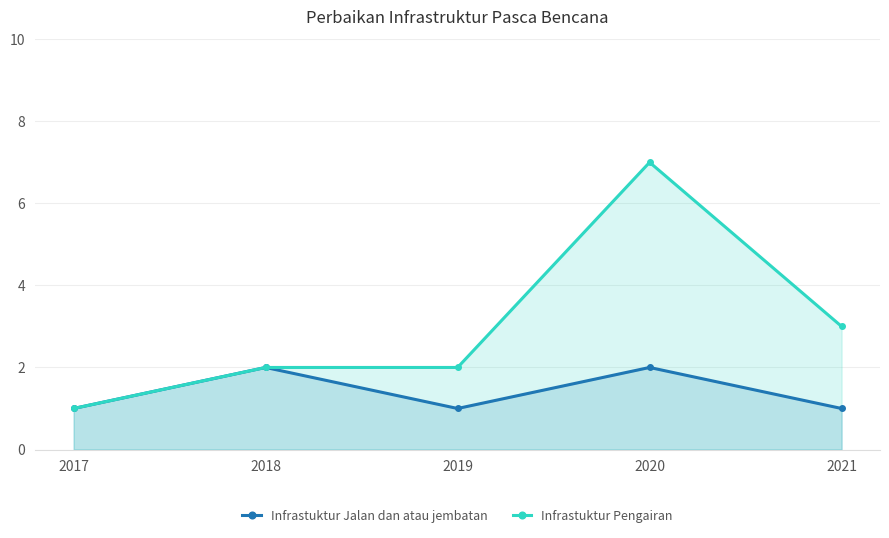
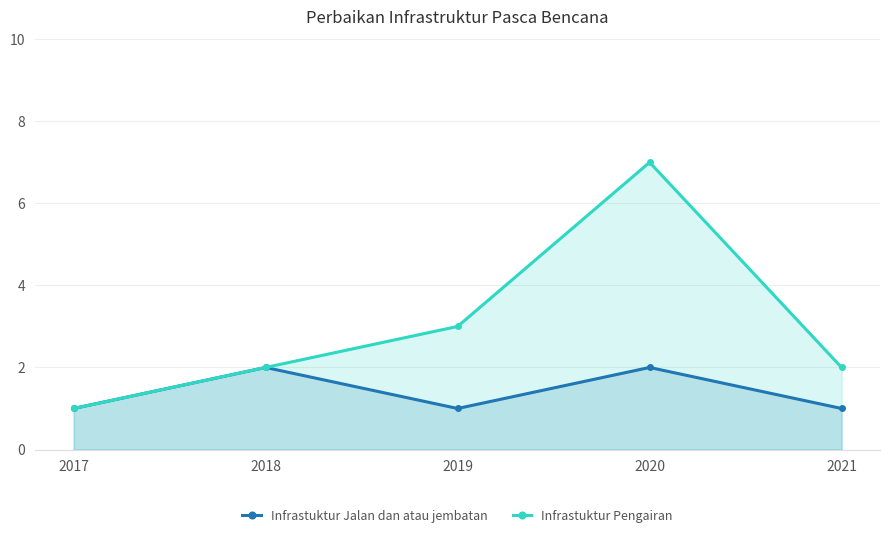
  {
    "Infrastuktur Jalan dan atau jembatan": {
      "2019": 1,
      "2020": 2,
      "2021": 1
    },
    "Infrastuktur Pengairan": {
-     "2019": 2,
+     "2019": 3,
      "2020": 7,
-     "2021": 3
+     "2021": 2
    }
  }
